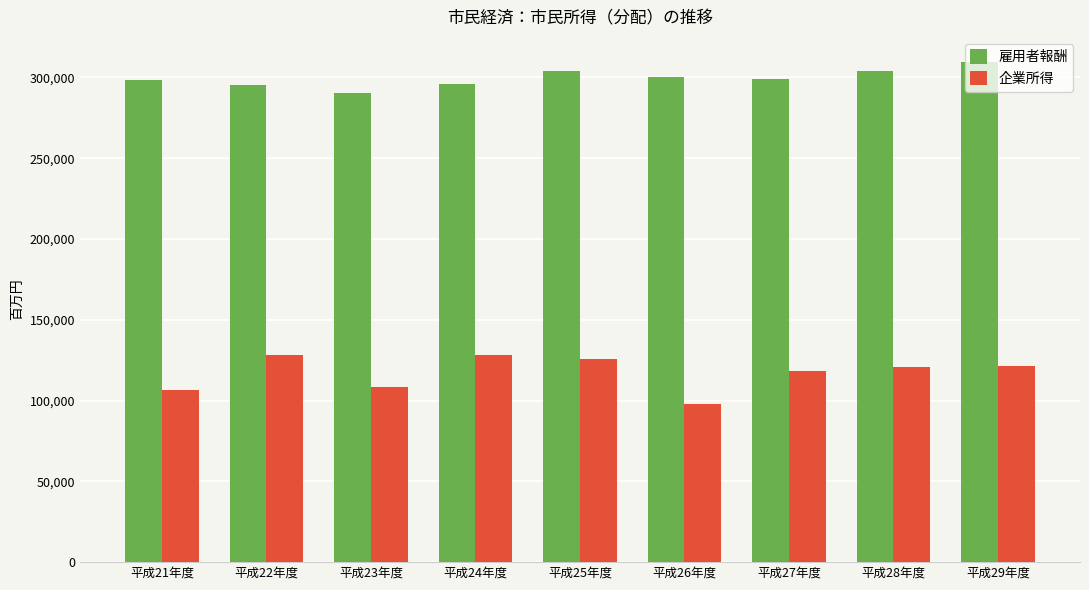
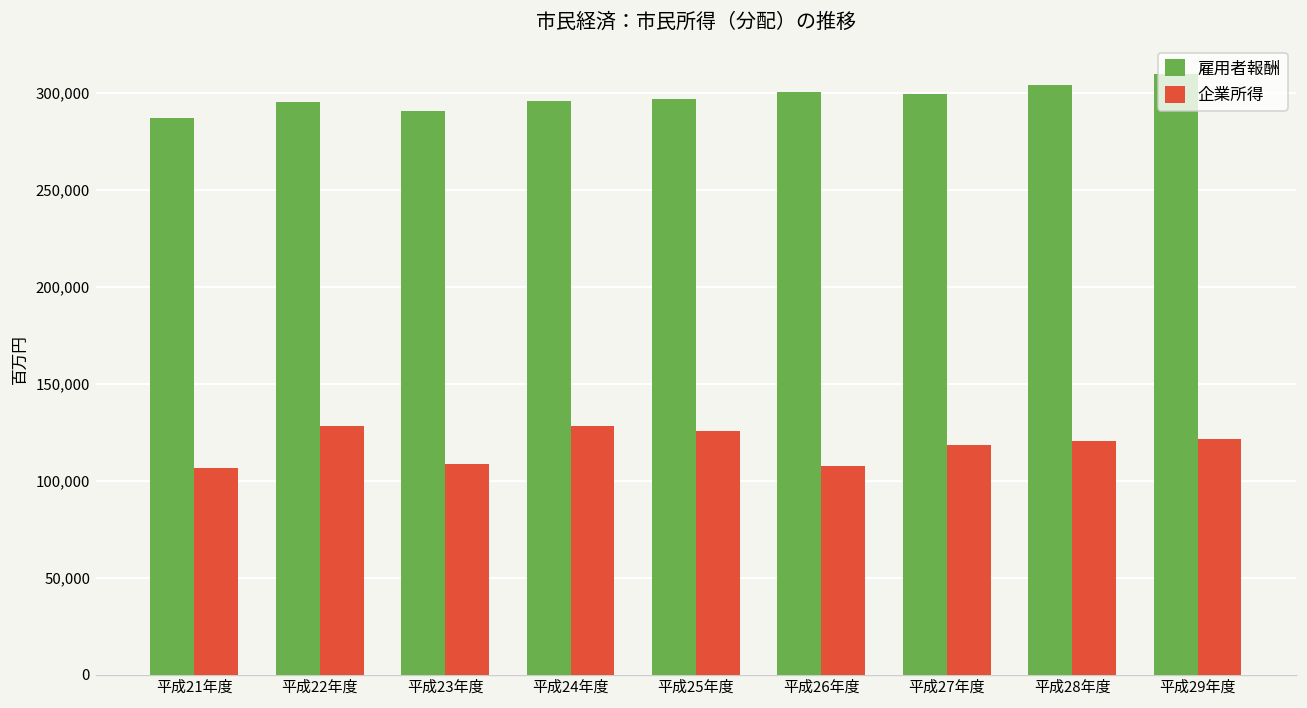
  {
    "雇用者報酬": {
-     "平成21年度": "299,000",
+     "平成21年度": "287,000",
      "平成22年度": "295,000",
      "平成23年度": "291,000",
      "平成24年度": "296,000",
-     "平成25年度": "304,000",
+     "平成25年度": "297,000",
      "平成26年度": "300,000",
      "平成27年度": "299,000",
      "平成28年度": "304,000"
    },
    "企業所得": {
      "平成21年度": "107,000",
      "平成22年度": "128,000",
      "平成23年度": "108,000",
      "平成24年度": "128,000",
      "平成25年度": "126,000",
-     "平成26年度": "98,000",
+     "平成26年度": "108,000",
      "平成27年度": "118,000",
      "平成28年度": "121,000",
      "平成29年度": "122,000"
    }
  }
